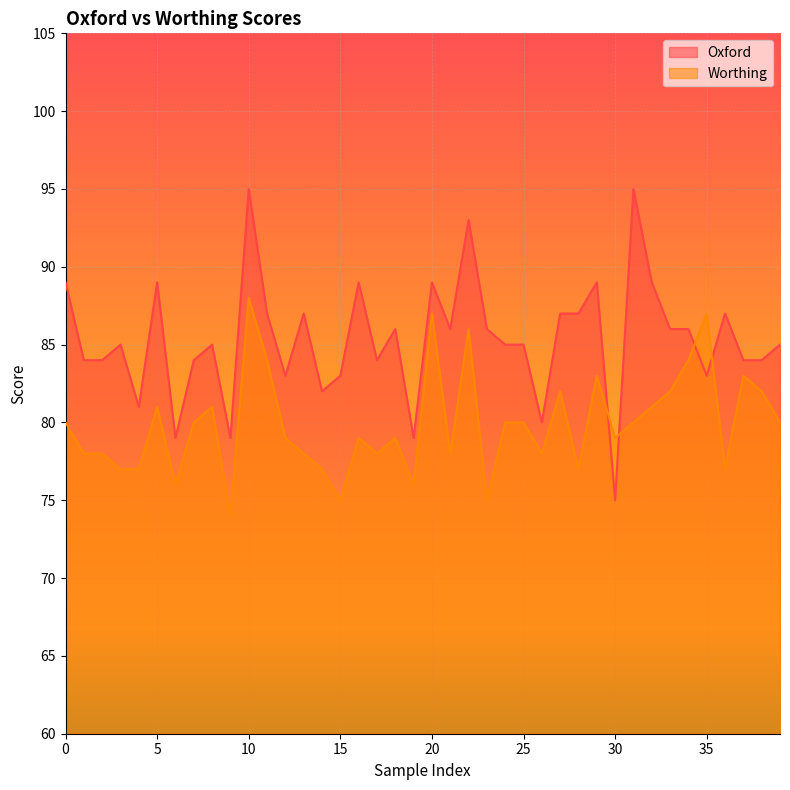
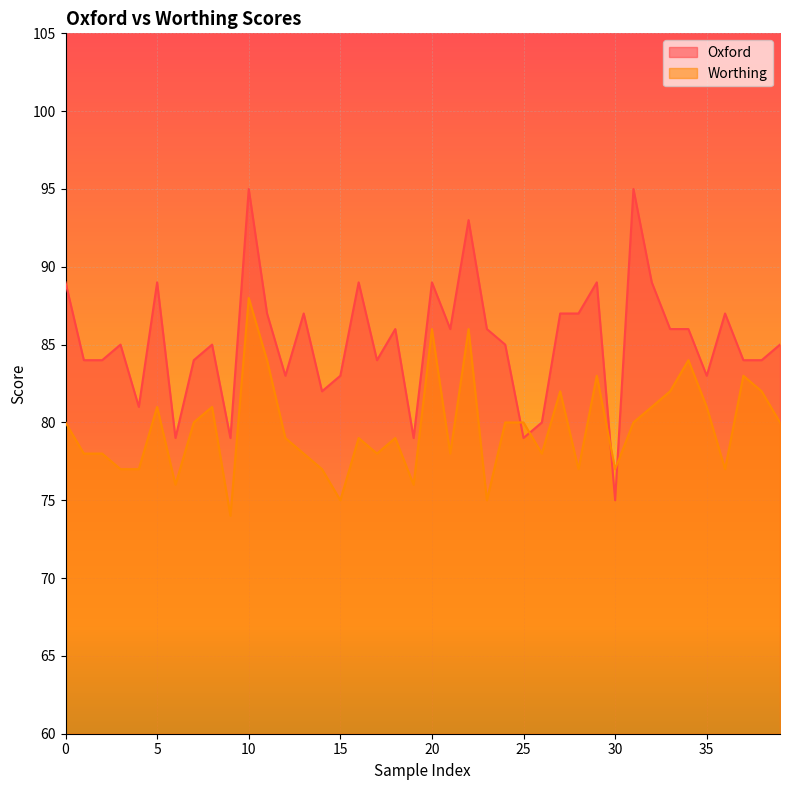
  {
    "Oxford": {
      "0": 89,
      "5": 89,
      "10": 95,
      "15": 83,
      "20": 89,
-     "25": 85,
+     "25": 79,
      "30": 75,
      "35": 83
    },
    "Worthing": {
      "0": 80,
      "5": 81,
      "10": 88,
      "15": 75,
-     "20": 87,
+     "20": 86,
      "25": 80,
-     "30": 79,
-     "35": 87
+     "30": 77,
+     "35": 81
    }
  }
